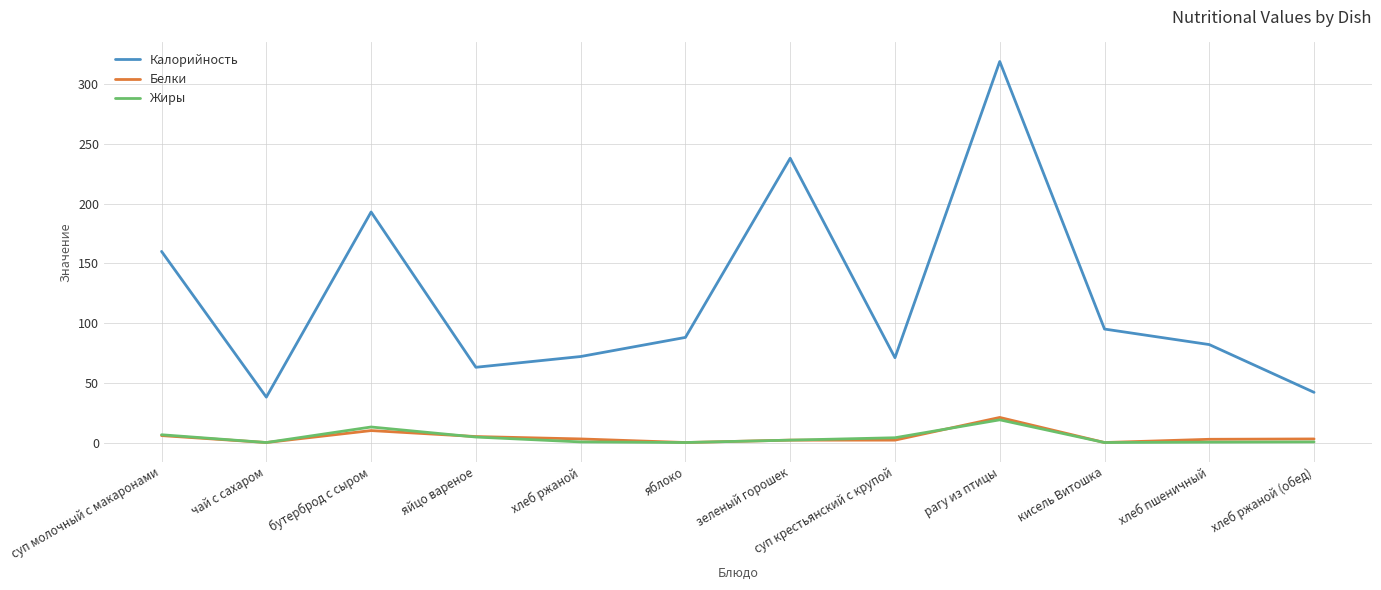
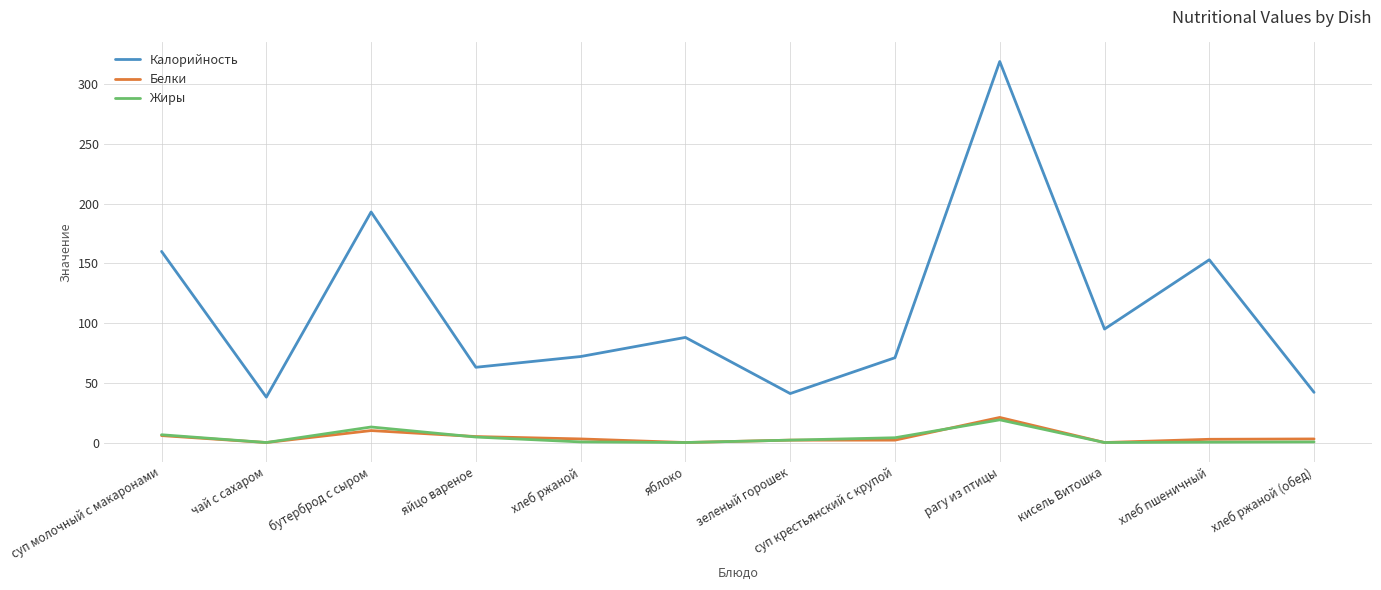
  {
    "Калорийность": {
      "суп молочный с макаронами": 160,
      "чай с сахаром": 38,
      "бутерброд с сыром": 193,
      "яйцо вареное": 63,
      "хлеб ржаной": 72,
      "яблоко": 88,
-     "зеленый горошек": 238,
+     "зеленый горошек": 41,
      "суп крестьянский с крупой": 71,
      "рагу из птицы": 319,
      "кисель Витошка": 95,
-     "хлеб пшеничный": 82,
+     "хлеб пшеничный": 153,
      "хлеб ржаной (обед)": 42
    },
    "Белки": {
      "бутерброд с сыром": 10,
      "хлеб ржаной": 3,
      "хлеб пшеничный": 3,
      "хлеб ржаной (обед)": 3
    },
    "Жиры": {
      "бутерброд с сыром": 13,
      "хлеб ржаной": 1,
      "хлеб пшеничный": 0,
      "хлеб ржаной (обед)": 1
    }
  }
